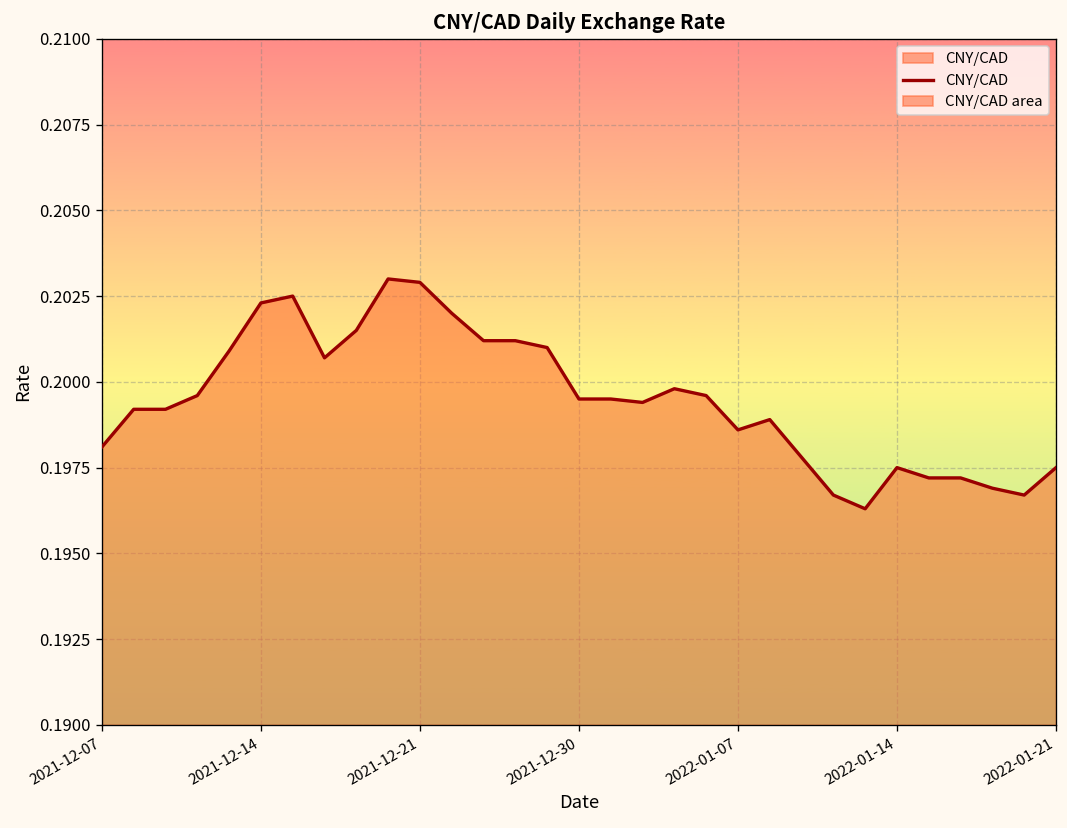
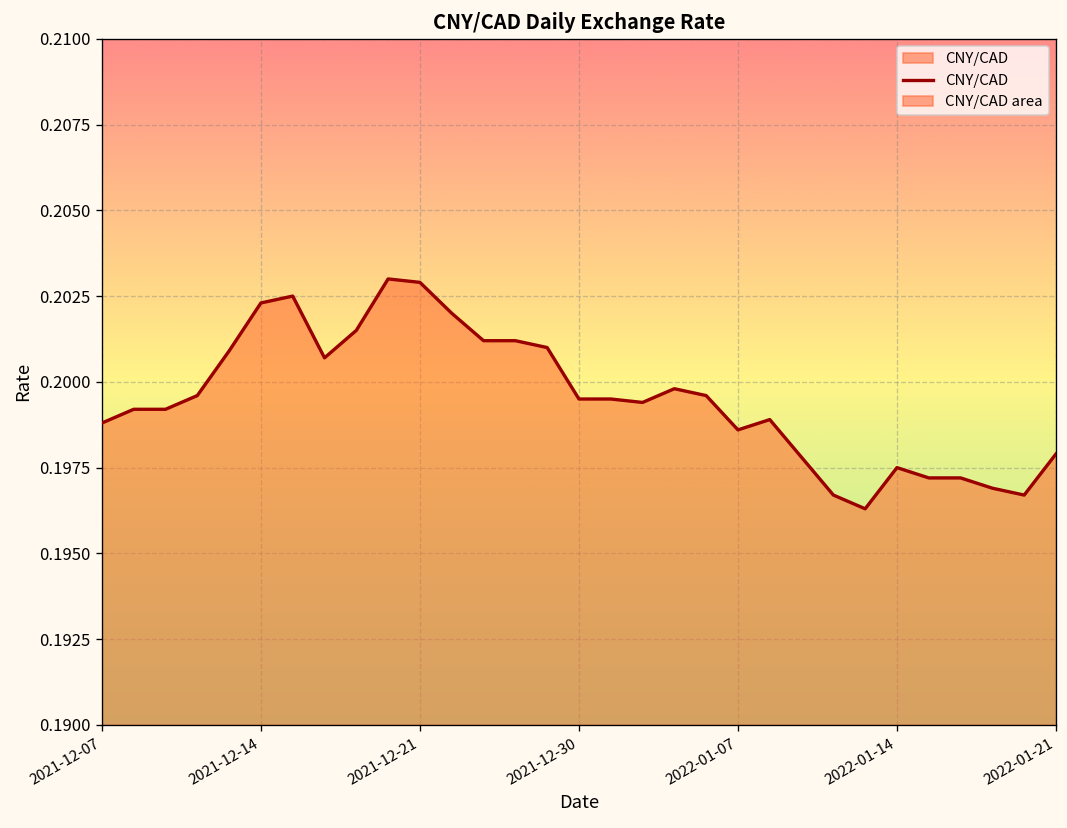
  {
-   "2021-12-07": 0.1981,
+   "2021-12-07": 0.1988,
    "2021-12-14": 0.2023,
    "2021-12-21": 0.2029,
    "2021-12-30": 0.1995,
    "2022-01-07": 0.1986,
    "2022-01-14": 0.1975,
-   "2022-01-21": 0.1975
+   "2022-01-21": 0.1979
  }
